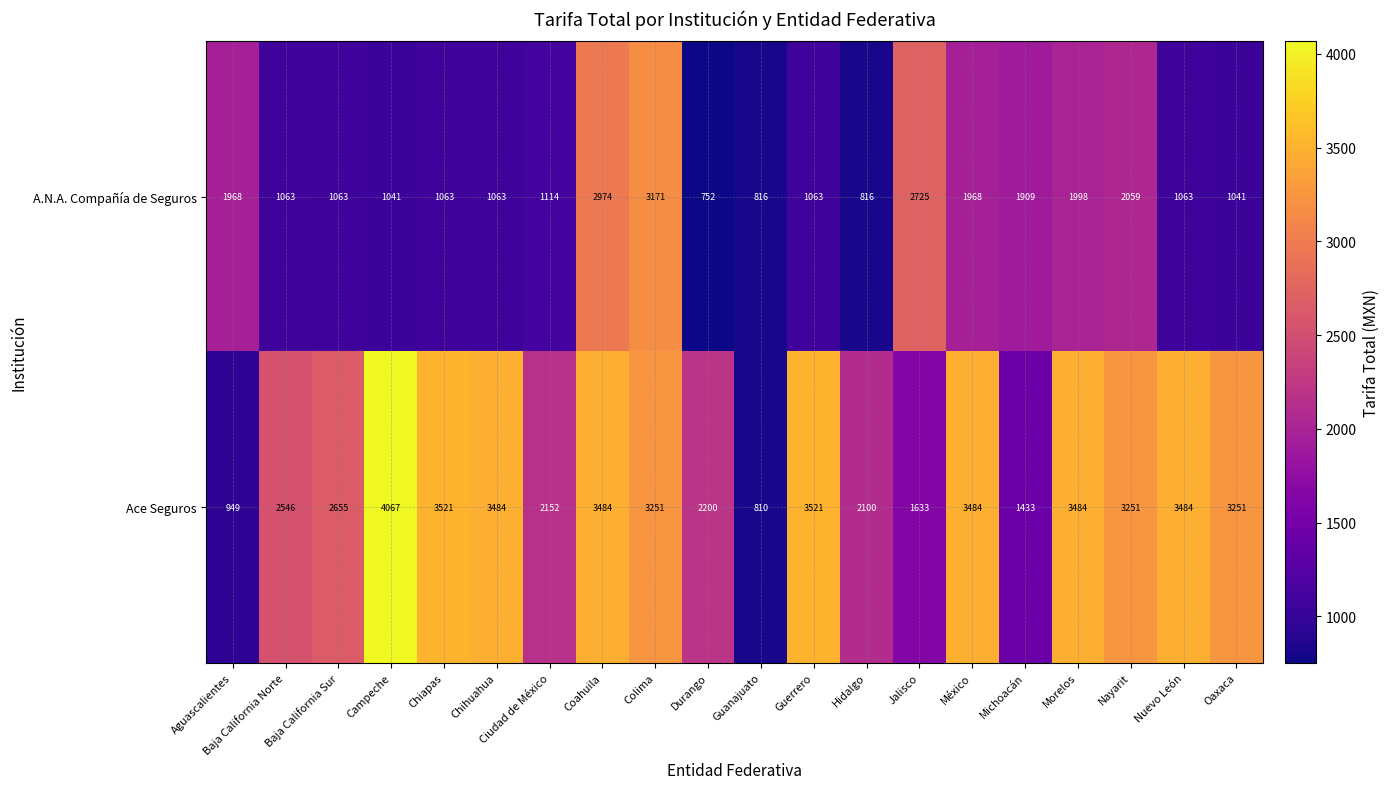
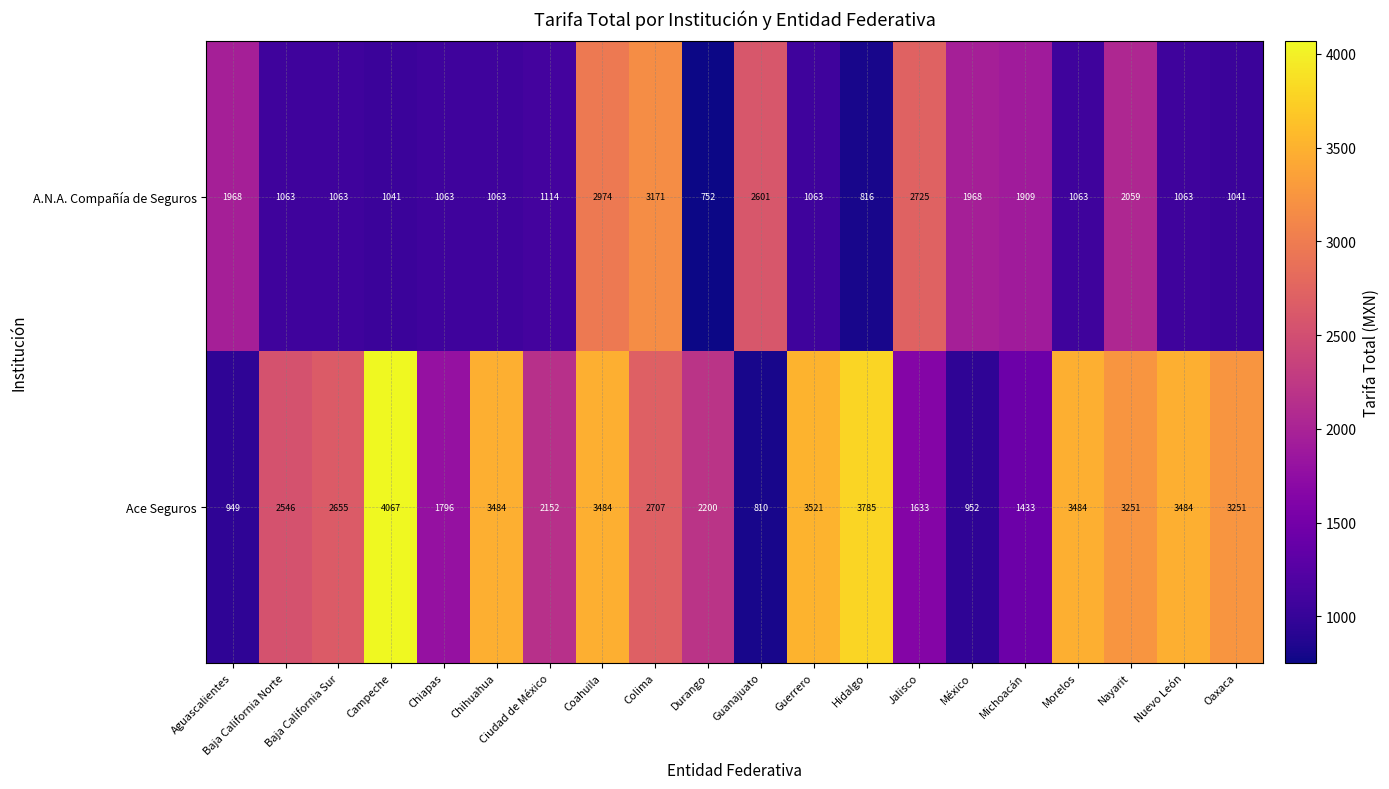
  {
    "A.N.A. Compañía de Seguros": {
      "Aguascalientes": 1968,
      "Baja California Norte": 1063,
      "Baja California Sur": 1063,
      "Campeche": 1041,
      "Chiapas": 1063,
      "Chihuahua": 1063,
      "Ciudad de México": 1114,
      "Coahuila": 2974,
      "Colima": 3171,
      "Durango": 752,
-     "Guanajuato": 816,
+     "Guanajuato": 2601,
      "Guerrero": 1063,
      "Hidalgo": 816,
      "Jalisco": 2725,
      "México": 1968,
      "Michoacán": 1909,
-     "Morelos": 1998,
+     "Morelos": 1063,
      "Nayarit": 2059,
      "Nuevo León": 1063,
      "Oaxaca": 1041
    },
    "Ace Seguros": {
      "Aguascalientes": 949,
      "Baja California Norte": 2546,
      "Baja California Sur": 2655,
      "Campeche": 4067,
-     "Chiapas": 3521,
+     "Chiapas": 1796,
      "Chihuahua": 3484,
      "Ciudad de México": 2152,
      "Coahuila": 3484,
-     "Colima": 3251,
+     "Colima": 2707,
      "Durango": 2200,
      "Guanajuato": 810,
      "Guerrero": 3521,
-     "Hidalgo": 2100,
+     "Hidalgo": 3785,
      "Jalisco": 1633,
-     "México": 3484,
+     "México": 952,
      "Michoacán": 1433,
      "Morelos": 3484,
      "Nayarit": 3251,
      "Nuevo León": 3484,
      "Oaxaca": 3251
    }
  }
